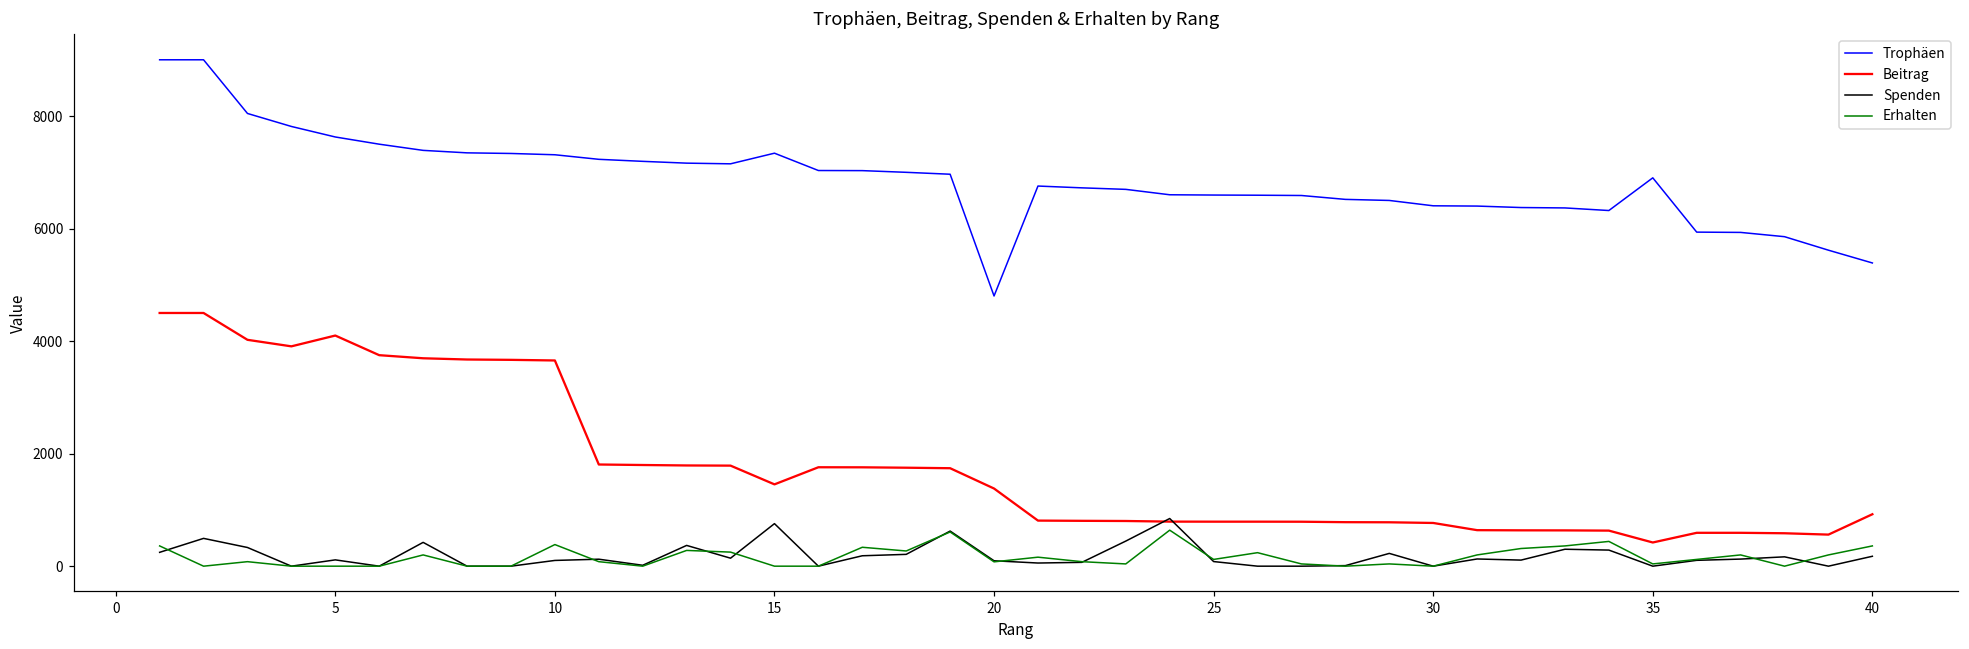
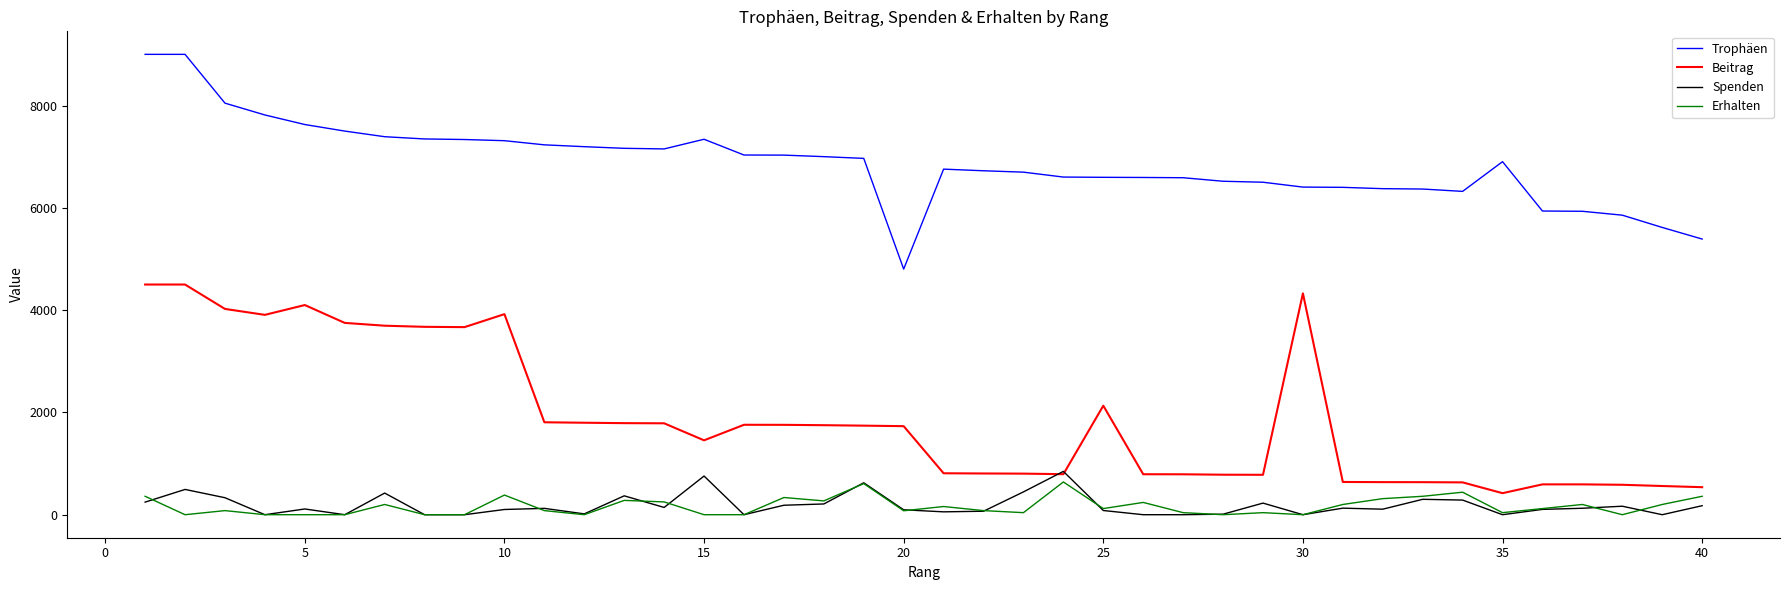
  {
    "Trophäen": {
      "5": 7600,
      "10": 7300,
      "15": 7300,
      "20": 4800,
      "25": 6600,
      "30": 6400,
      "35": 6900,
      "40": 5400
    },
    "Beitrag": {
      "5": 4100,
-     "10": 3700,
+     "10": 3900,
      "15": 1500,
-     "20": 1400,
-     "25": 800,
-     "30": 800,
+     "20": 1700,
+     "25": 2100,
+     "30": 4300,
      "35": 400,
-     "40": 900
+     "40": 500
    },
    "Spenden": {
      "5": 100,
      "10": 100,
      "15": 800,
      "40": 200
    },
    "Erhalten": {
      "5": 0,
      "10": 400,
      "15": 0,
      "40": 400
    }
  }
